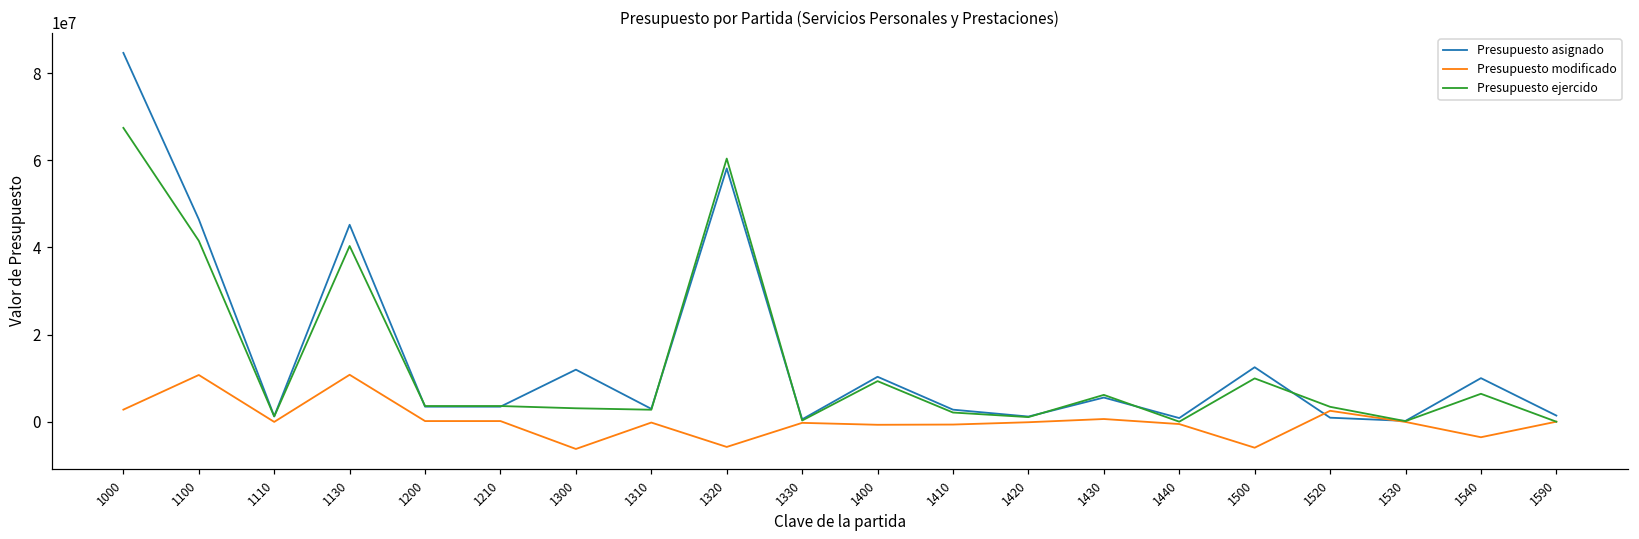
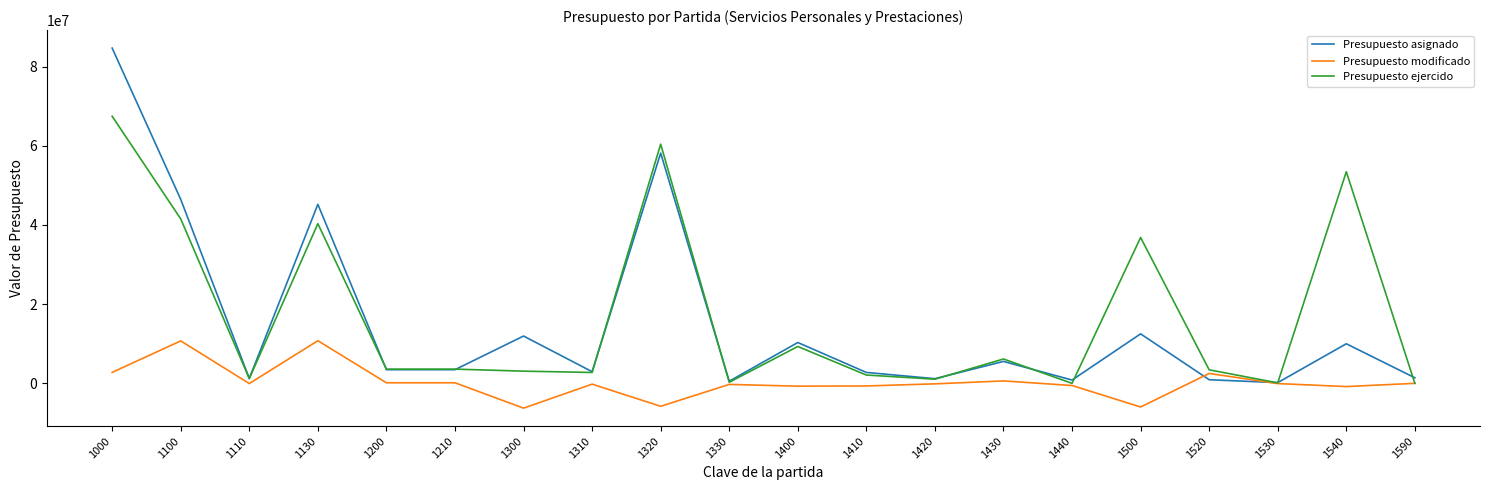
  {
    "Presupuesto asignado": {
      "1000": 85000000,
      "1100": 46000000,
      "1130": 45000000,
      "1300": 12000000,
      "1320": 58000000,
      "1400": 10000000,
      "1410": 3000000,
      "1440": 1000000,
      "1500": 12000000,
      "1520": 1000000,
      "1540": 10000000,
      "1590": 1000000
    },
    "Presupuesto modificado": {
      "1000": 3000000,
      "1100": 11000000,
      "1110": 0,
      "1130": 11000000,
      "1200": 0,
      "1210": 0,
      "1300": -6000000,
      "1310": 0,
      "1320": -6000000,
      "1400": -1000000,
      "1410": -1000000,
      "1420": 0,
      "1430": 1000000,
      "1500": -6000000,
      "1520": 3000000,
-     "1540": -4000000
+     "1540": -1000000
    },
    "Presupuesto ejercido": {
      "1000": 67000000,
      "1100": 42000000,
      "1130": 40000000,
      "1300": 3000000,
      "1320": 60000000,
      "1400": 9000000,
      "1410": 2000000,
-     "1500": 10000000,
+     "1500": 37000000,
      "1520": 3000000,
-     "1540": 6000000
+     "1540": 53000000
    }
  }
